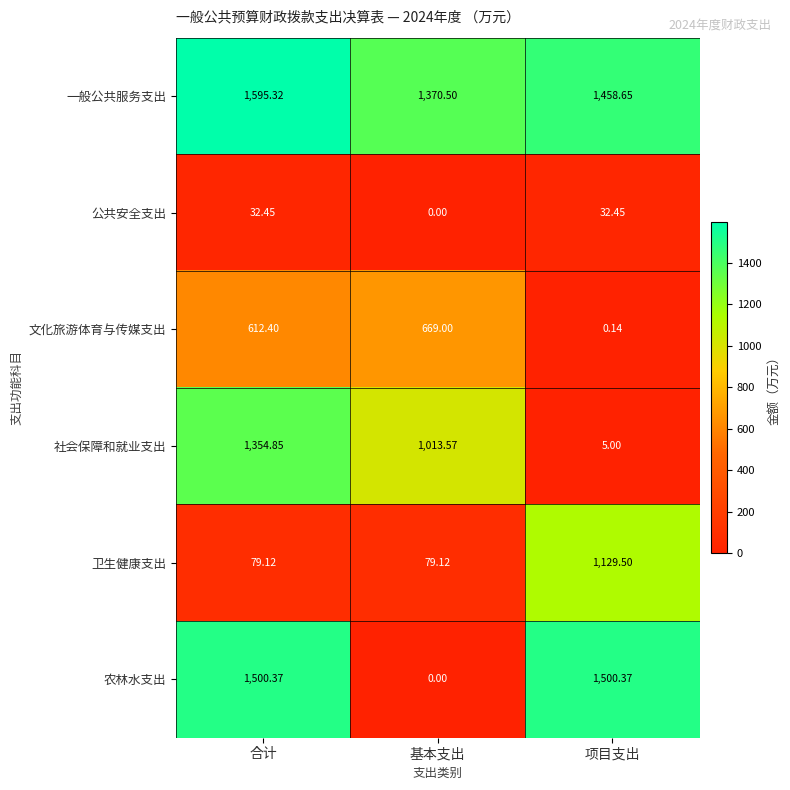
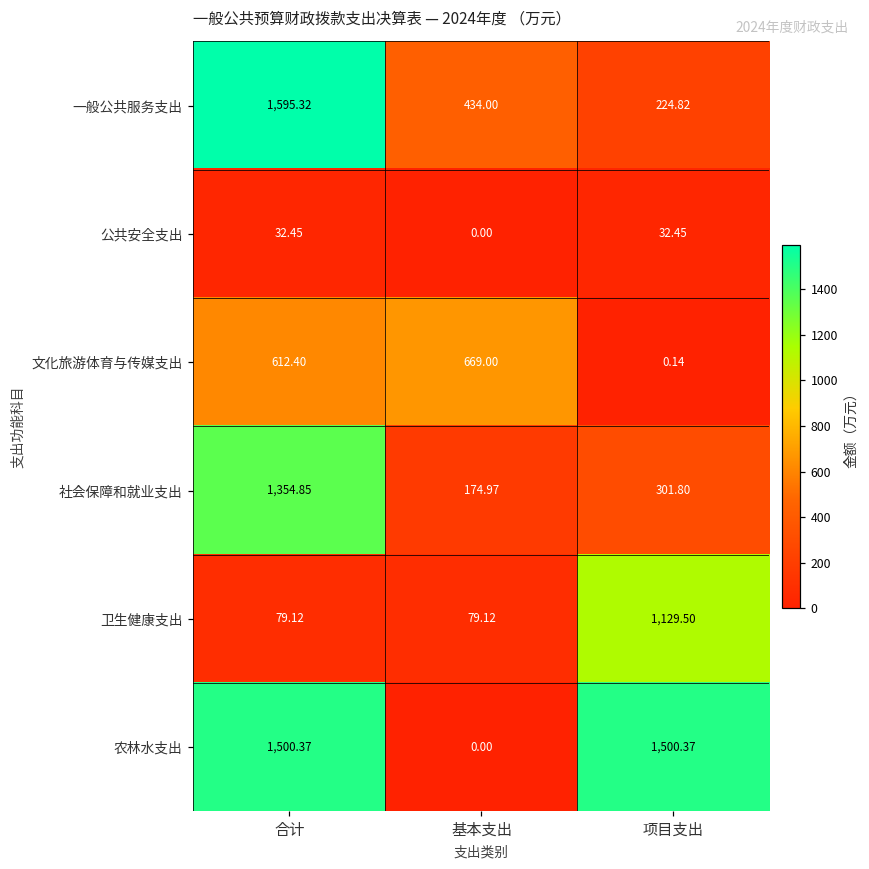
  {
    "一般公共服务支出": {
      "合计": "1,595.32",
-     "基本支出": "1,370.50",
-     "项目支出": "1,458.65"
+     "基本支出": "434.00",
+     "项目支出": "224.82"
    },
    "公共安全支出": {
      "合计": "32.45",
      "基本支出": "0.00",
      "项目支出": "32.45"
    },
    "文化旅游体育与传媒支出": {
      "合计": "612.40",
      "基本支出": "669.00",
      "项目支出": "0.14"
    },
    "社会保障和就业支出": {
      "合计": "1,354.85",
-     "基本支出": "1,013.57",
-     "项目支出": "5.00"
+     "基本支出": "174.97",
+     "项目支出": "301.80"
    },
    "卫生健康支出": {
      "合计": "79.12",
      "基本支出": "79.12",
      "项目支出": "1,129.50"
    },
    "农林水支出": {
      "合计": "1,500.37",
      "基本支出": "0.00",
      "项目支出": "1,500.37"
    }
  }
